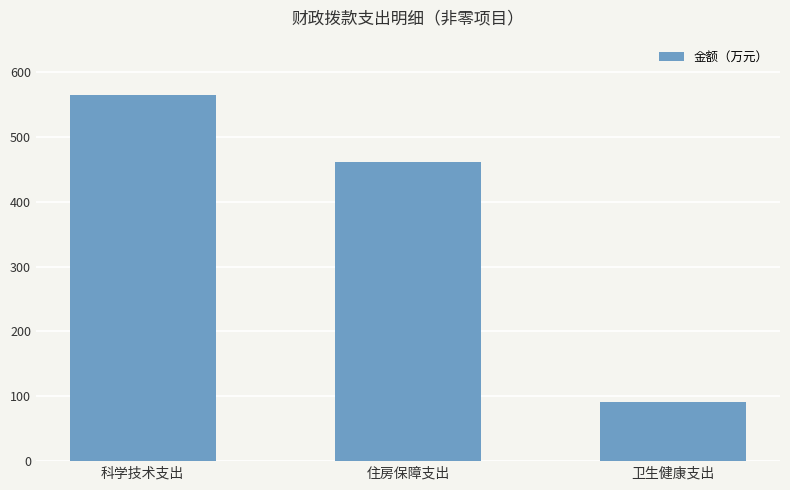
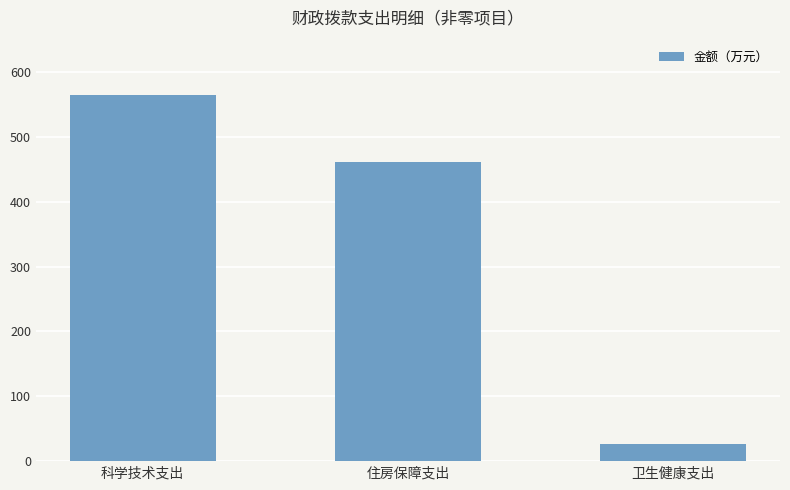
  {
    "科学技术支出": 570,
    "住房保障支出": 460,
-   "卫生健康支出": 90
+   "卫生健康支出": 30
  }
